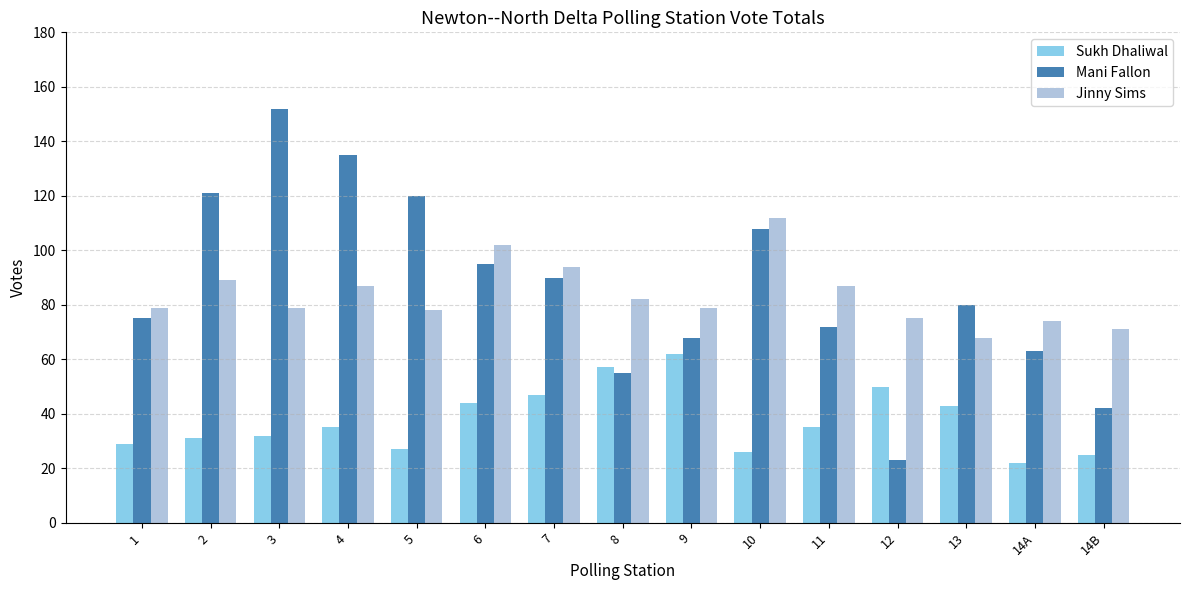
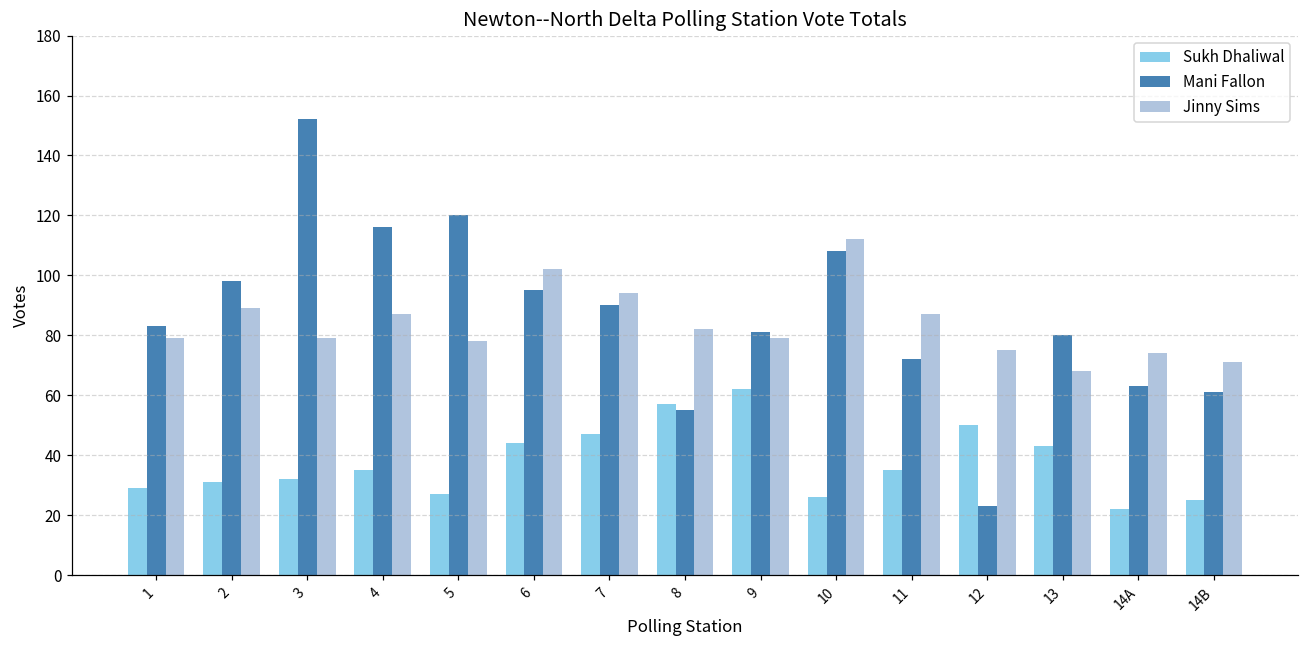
  {
    "Mani Fallon": {
-     "1": 75,
-     "2": 121,
+     "1": 83,
+     "2": 98,
      "3": 152,
-     "4": 135,
+     "4": 116,
      "5": 120,
      "6": 95,
      "7": 90,
      "8": 55,
-     "9": 68,
+     "9": 81,
      "10": 108,
      "11": 72,
      "12": 23,
      "13": 80,
      "14A": 63,
-     "14B": 42
+     "14B": 61
    }
  }
